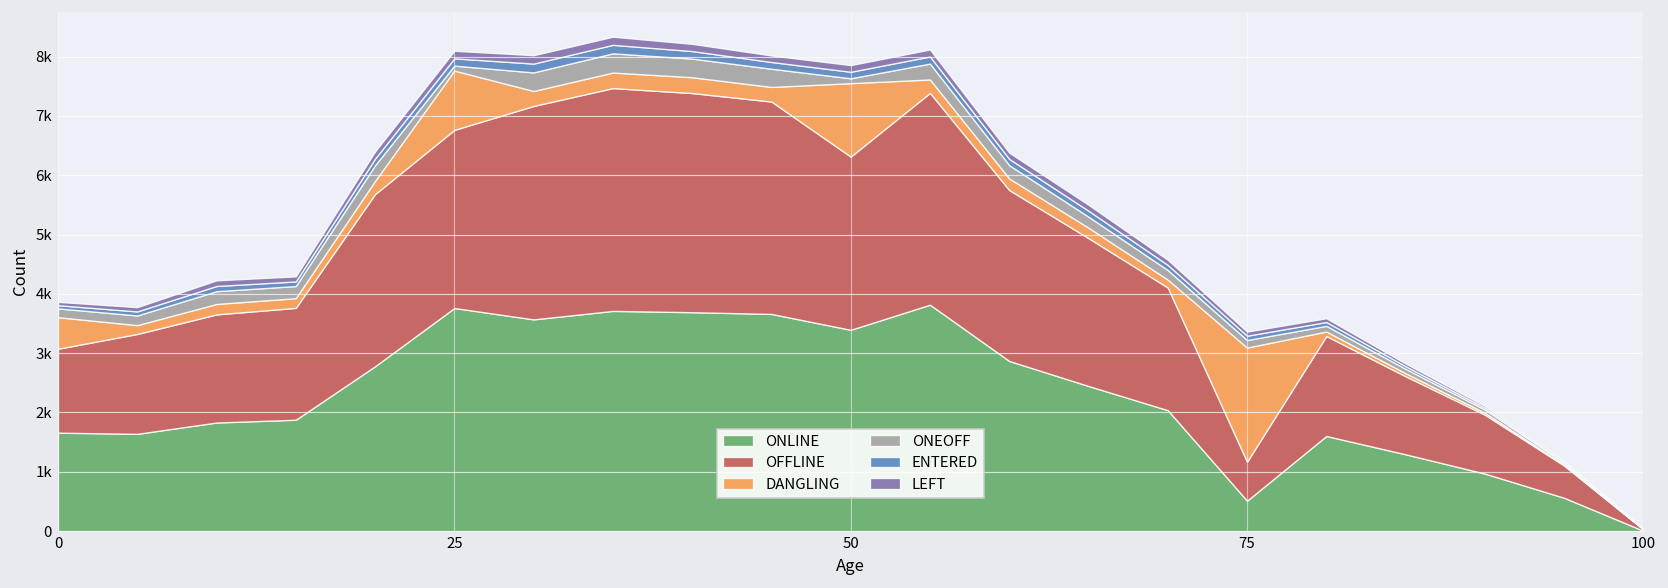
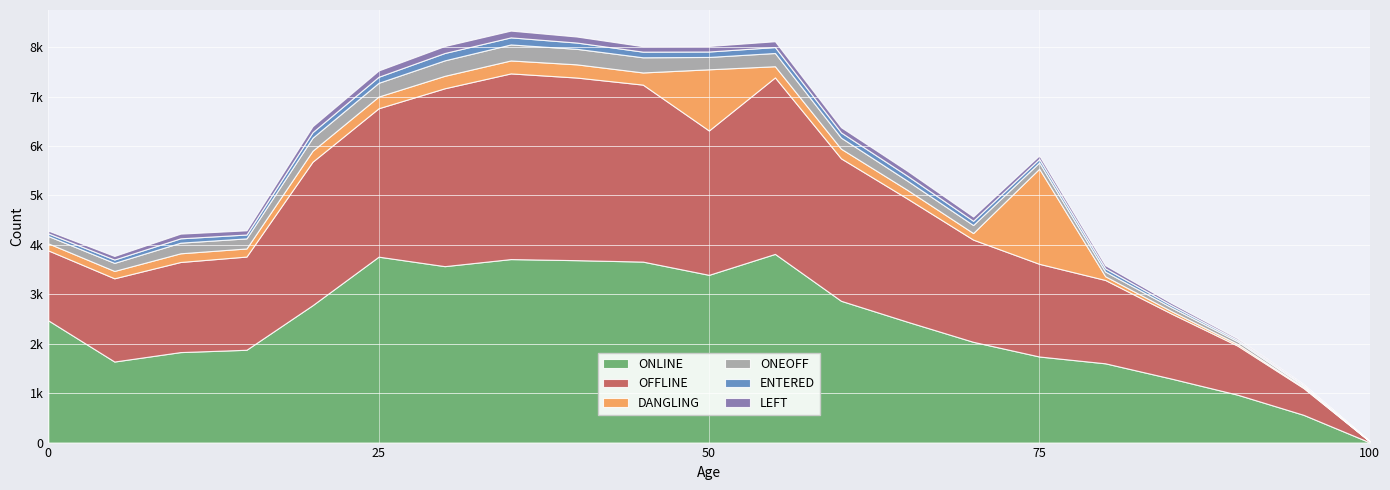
  {
    "ONLINE": {
-     "0": 1700,
+     "0": 2500,
      "25": 3800,
      "50": 3400,
-     "75": 500
+     "75": 1700
    },
    "OFFLINE": {
      "0": 1400,
      "25": 3000,
      "50": 2900,
-     "75": 700
+     "75": 1900
    },
    "DANGLING": {
-     "0": 500,
-     "25": 1000,
+     "0": 100,
+     "25": 200,
      "50": 1200,
      "75": 1900
    },
    "ONEOFF": {
      "0": 100,
-     "25": 100,
-     "50": 100,
+     "25": 300,
+     "50": 300,
      "75": 100
    }
  }
